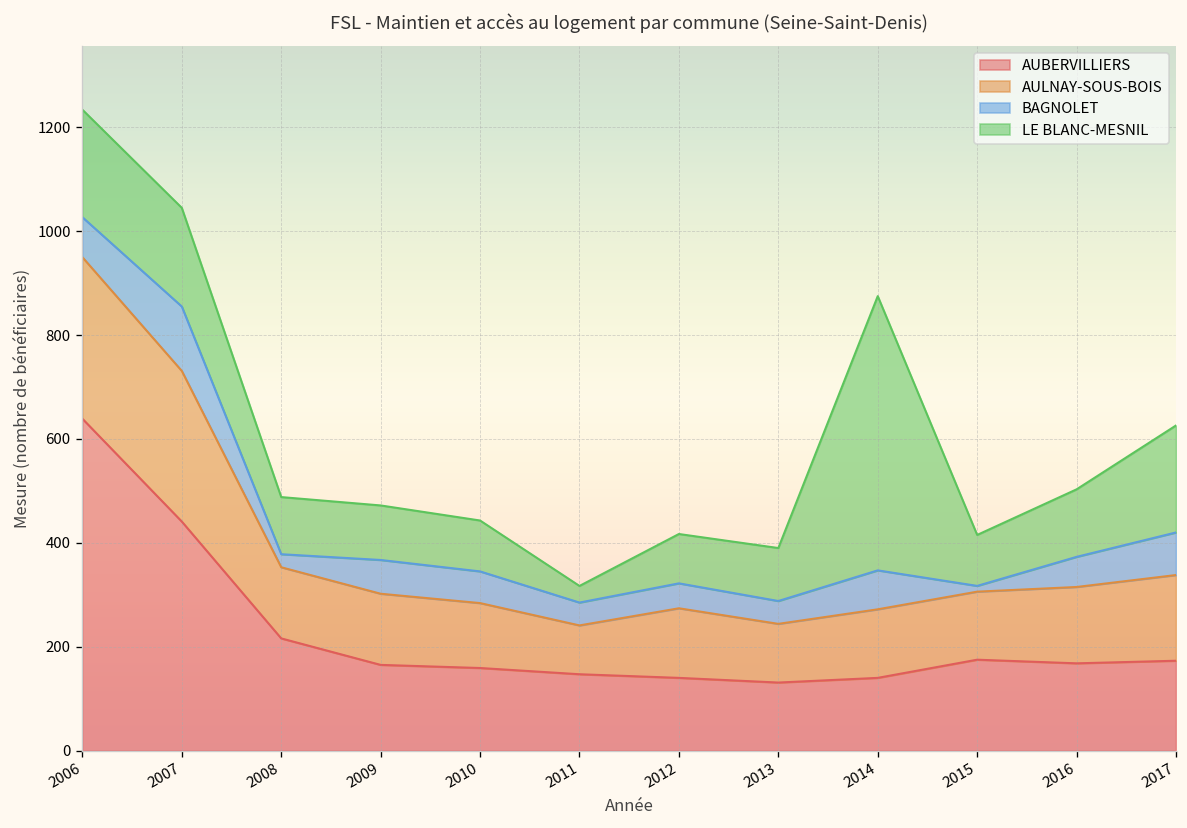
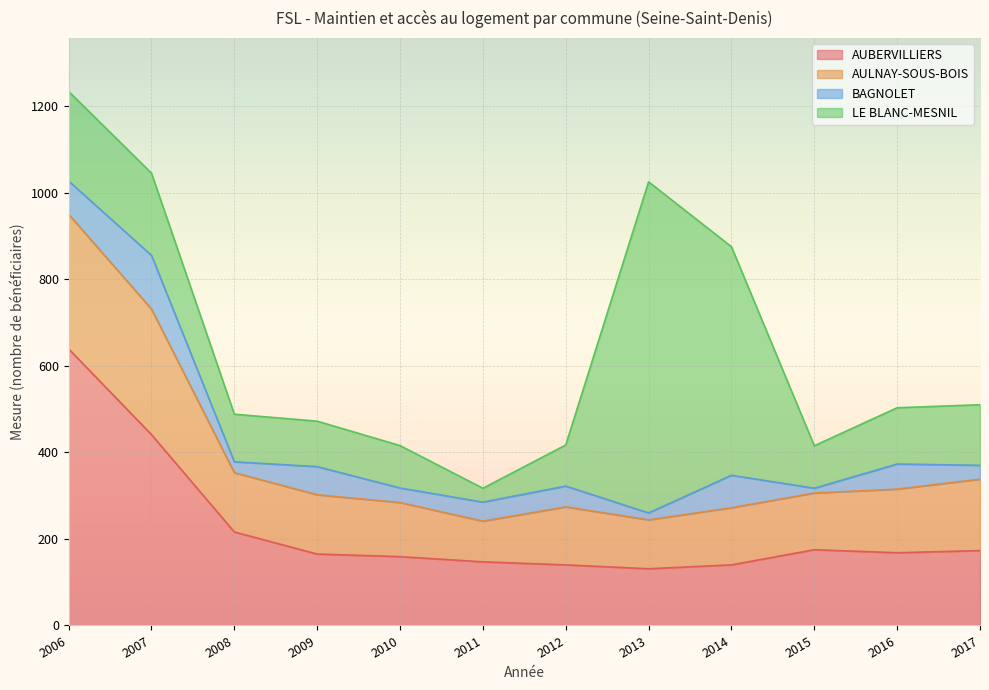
  {
    "BAGNOLET": {
      "2006": 80,
      "2007": 120,
      "2008": 30,
      "2009": 70,
-     "2010": 60,
+     "2010": 30,
      "2011": 40,
      "2012": 50,
-     "2013": 40,
+     "2013": 20,
      "2014": 80,
      "2015": 10,
      "2016": 60,
-     "2017": 80
+     "2017": 30
    },
    "LE BLANC-MESNIL": {
      "2006": 210,
      "2007": 190,
      "2008": 110,
      "2009": 110,
      "2010": 100,
      "2011": 30,
      "2012": 100,
-     "2013": 100,
+     "2013": 770,
      "2014": 530,
      "2015": 100,
      "2016": 130,
-     "2017": 210
+     "2017": 140
    }
  }
